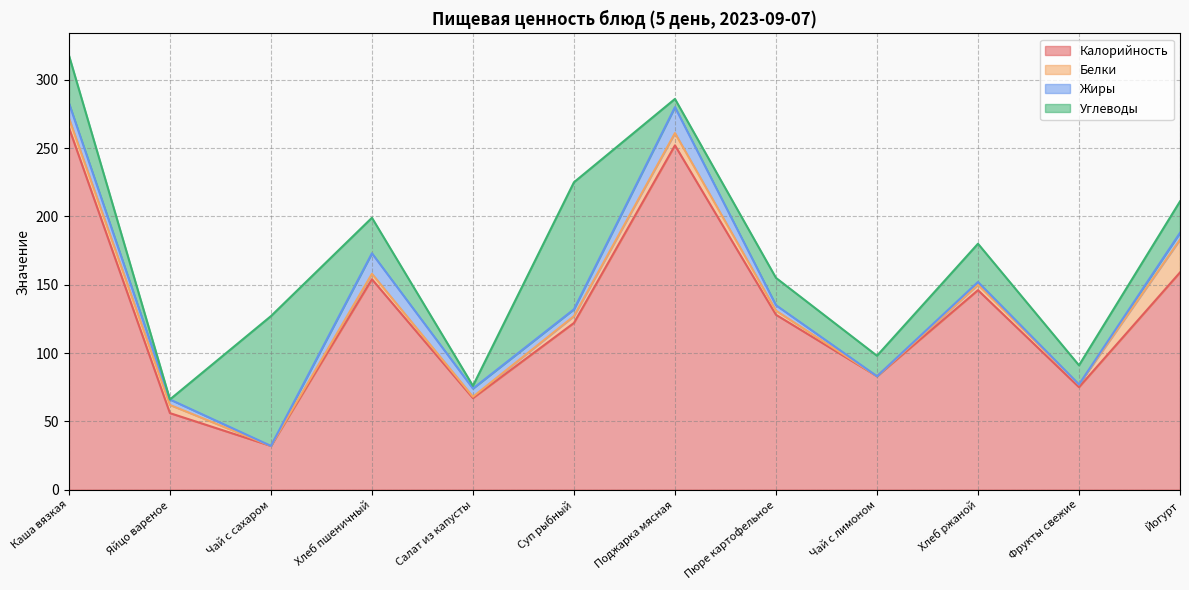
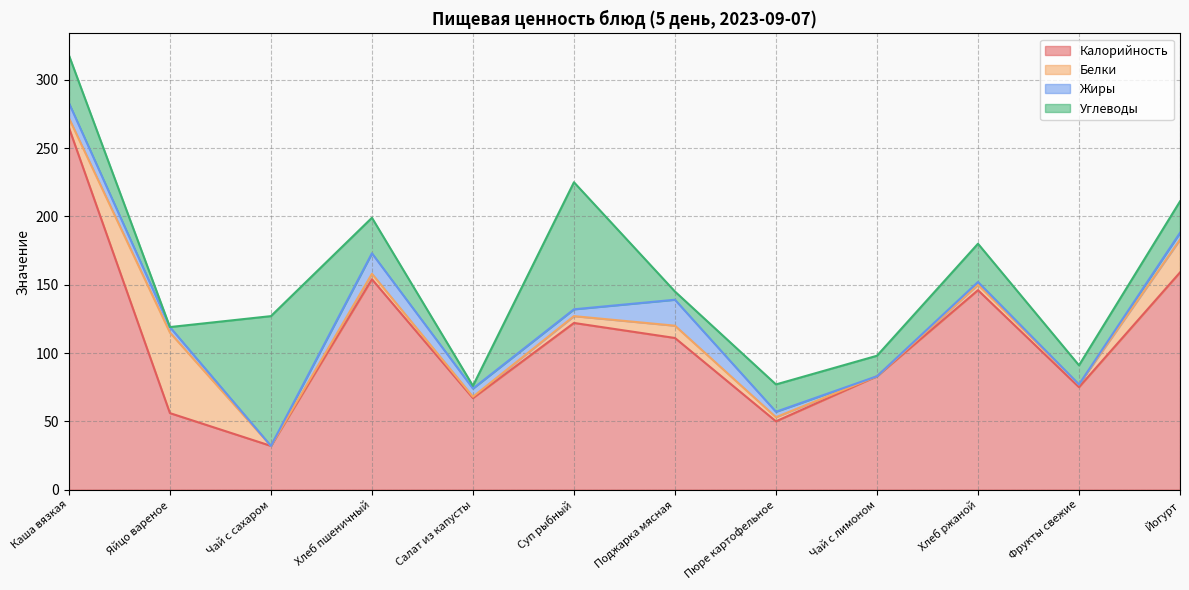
  {
    "Калорийность": {
      "Каша вязкая": 265,
      "Яйцо вареное": 56,
      "Хлеб пшеничный": 154,
      "Суп рыбный": 122,
-     "Поджарка мясная": 252,
-     "Пюре картофельное": 128,
+     "Поджарка мясная": 111,
+     "Пюре картофельное": 50,
      "Хлеб ржаной": 146,
      "Фрукты свежие": 75,
      "Йогурт": 159
    },
    "Белки": {
      "Каша вязкая": 7,
-     "Яйцо вареное": 6,
+     "Яйцо вареное": 59,
      "Хлеб пшеничный": 4,
      "Суп рыбный": 5,
      "Поджарка мясная": 9,
      "Пюре картофельное": 3,
      "Хлеб ржаной": 4,
      "Йогурт": 24
    },
    "Жиры": {
      "Каша вязкая": 11,
      "Хлеб пшеничный": 15,
      "Салат из капусты": 6,
      "Суп рыбный": 5,
      "Поджарка мясная": 19,
      "Пюре картофельное": 4,
      "Хлеб ржаной": 2,
      "Йогурт": 5
    },
    "Углеводы": {
      "Каша вязкая": 35,
      "Чай с сахаром": 95,
      "Хлеб пшеничный": 26,
      "Салат из капусты": 2,
      "Суп рыбный": 93,
      "Поджарка мясная": 6,
      "Пюре картофельное": 20,
      "Чай с лимоном": 15,
      "Хлеб ржаной": 28,
      "Фрукты свежие": 14,
      "Йогурт": 23
    }
  }
